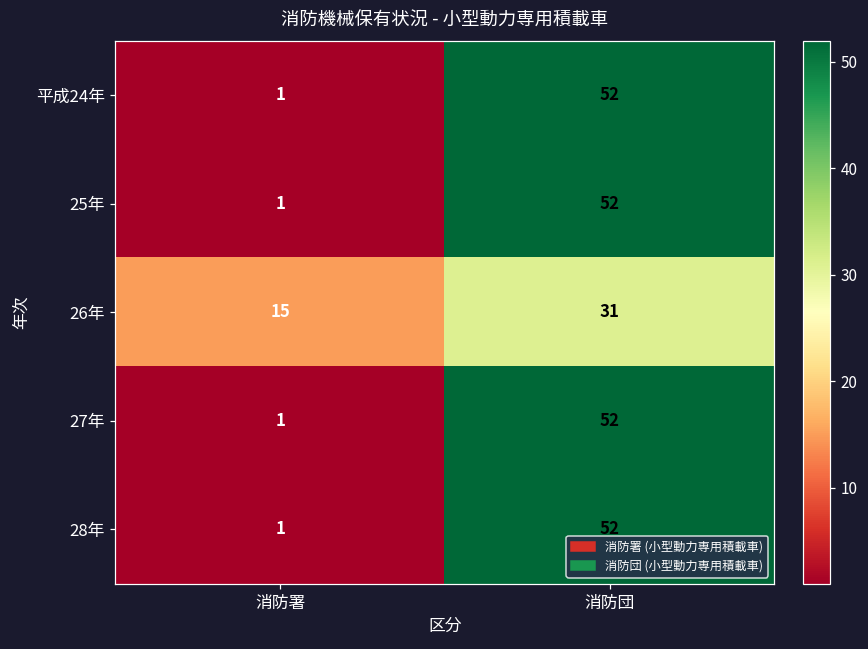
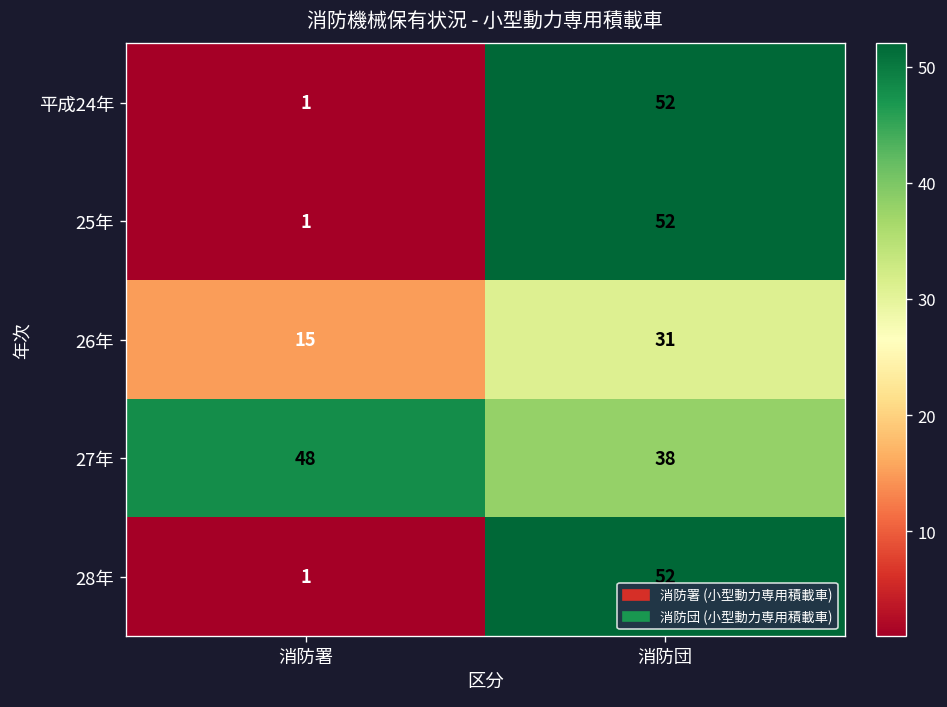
  {
    "平成24年": {
      "消防署": 1,
      "消防団": 52
    },
    "25年": {
      "消防署": 1,
      "消防団": 52
    },
    "26年": {
      "消防署": 15,
      "消防団": 31
    },
    "27年": {
-     "消防署": 1,
-     "消防団": 52
+     "消防署": 48,
+     "消防団": 38
    },
    "28年": {
      "消防署": 1
    }
  }
